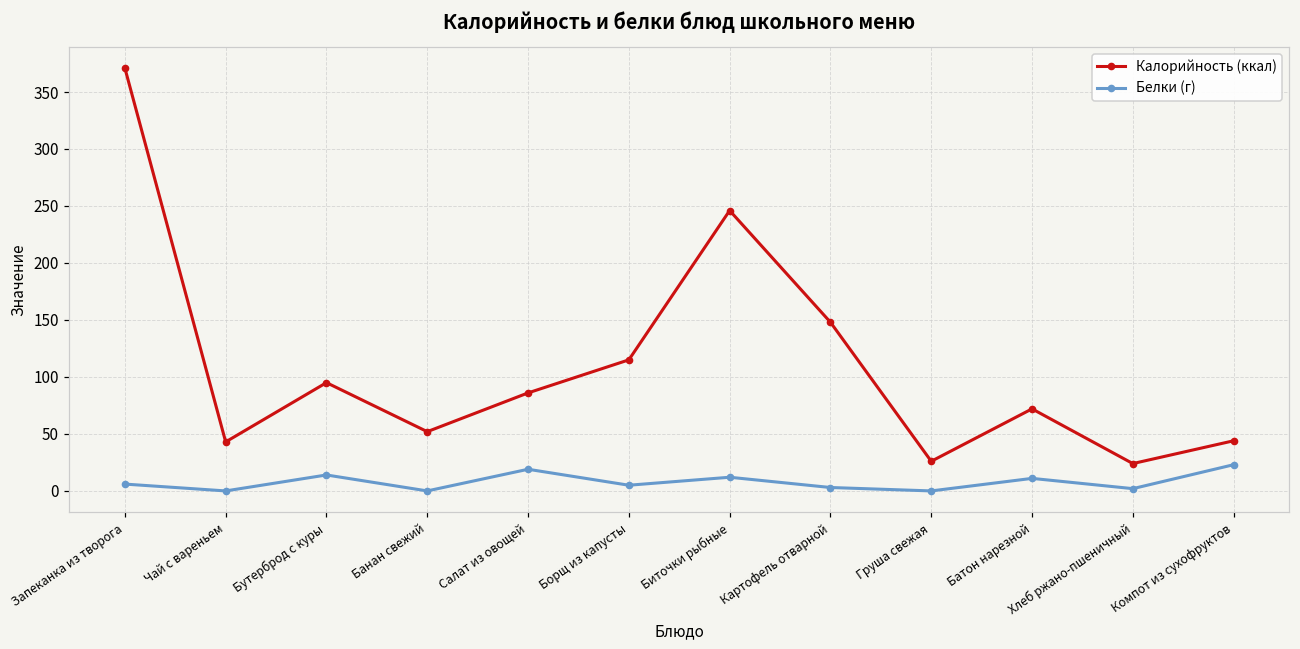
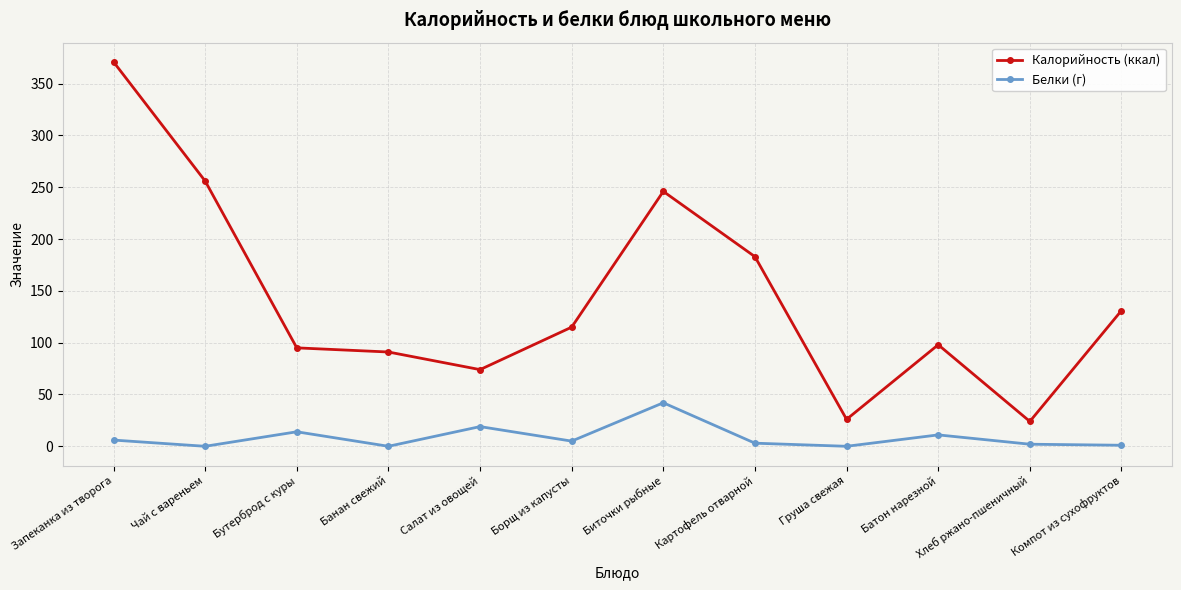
  {
    "Калорийность (ккал)": {
      "Запеканка из творога": 371,
-     "Чай с вареньем": 43,
+     "Чай с вареньем": 256,
      "Бутерброд с куры": 95,
-     "Банан свежий": 52,
-     "Салат из овощей": 86,
+     "Банан свежий": 91,
+     "Салат из овощей": 74,
      "Борщ из капусты": 115,
      "Биточки рыбные": 246,
-     "Картофель отварной": 148,
+     "Картофель отварной": 183,
      "Груша свежая": 26,
-     "Батон нарезной": 72,
+     "Батон нарезной": 98,
      "Хлеб ржано-пшеничный": 24,
-     "Компот из сухофруктов": 44
+     "Компот из сухофруктов": 131
    },
    "Белки (г)": {
      "Запеканка из творога": 6,
      "Чай с вареньем": 0,
      "Бутерброд с куры": 14,
      "Банан свежий": 0,
      "Салат из овощей": 19,
      "Борщ из капусты": 5,
-     "Биточки рыбные": 12,
+     "Биточки рыбные": 42,
      "Картофель отварной": 3,
      "Груша свежая": 0,
      "Батон нарезной": 11,
      "Хлеб ржано-пшеничный": 2,
-     "Компот из сухофруктов": 23
+     "Компот из сухофруктов": 1
    }
  }
